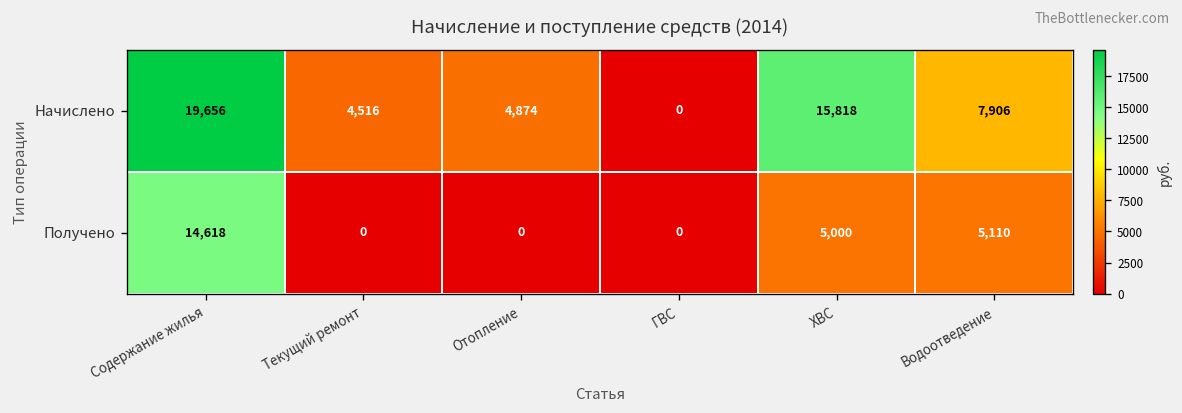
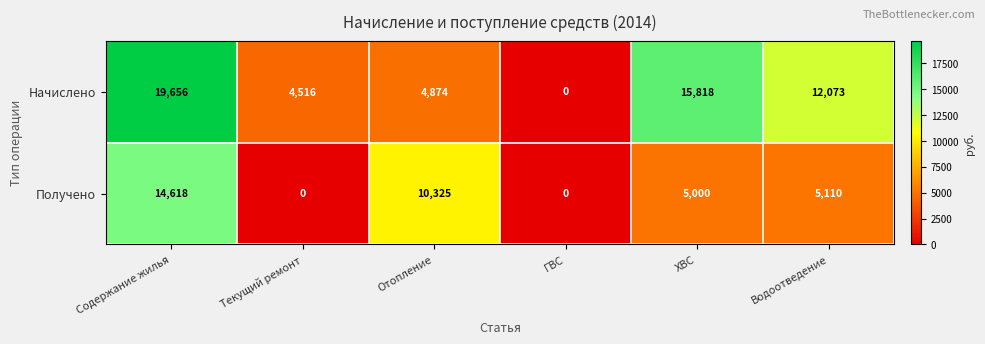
  {
    "Начислено": {
      "Содержание жилья": "19,656",
      "Текущий ремонт": "4,516",
      "Отопление": "4,874",
      "ГВС": "0",
      "ХВС": "15,818",
-     "Водоотведение": "7,906"
+     "Водоотведение": "12,073"
    },
    "Получено": {
      "Содержание жилья": "14,618",
      "Текущий ремонт": "0",
-     "Отопление": "0",
+     "Отопление": "10,325",
      "ГВС": "0",
      "ХВС": "5,000",
      "Водоотведение": "5,110"
    }
  }
